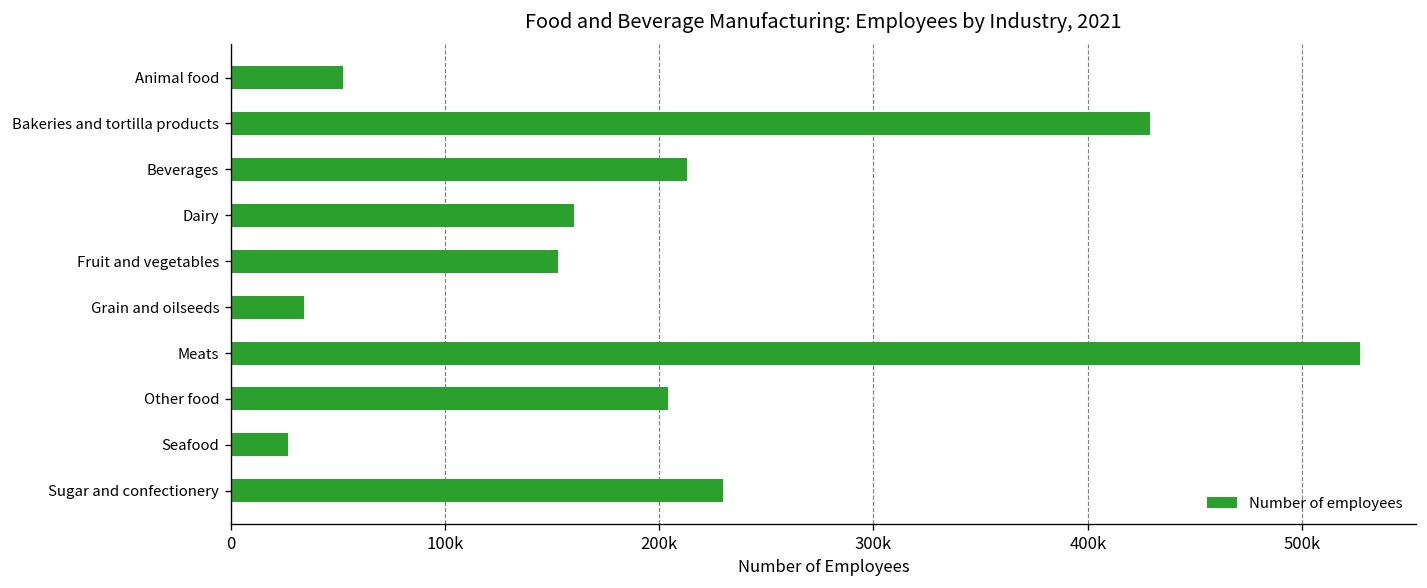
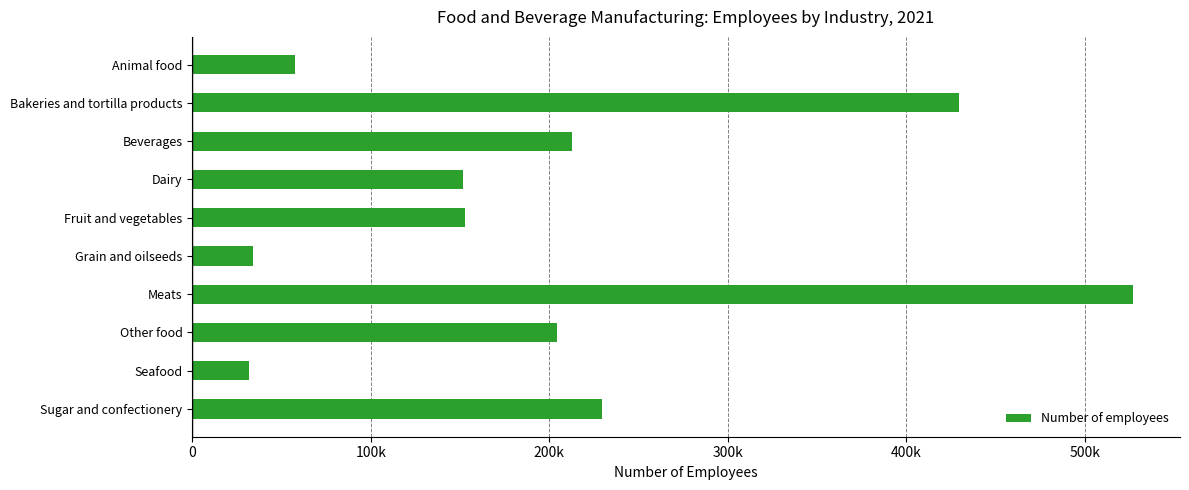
  {
-   "Animal food": 52000,
+   "Animal food": 57000,
    "Bakeries and tortilla products": 429000,
    "Beverages": 213000,
-   "Dairy": 160000,
+   "Dairy": 152000,
    "Fruit and vegetables": 153000,
    "Grain and oilseeds": 34000,
    "Meats": 527000,
    "Other food": 204000,
-   "Seafood": 27000,
+   "Seafood": 32000,
    "Sugar and confectionery": 230000
  }
